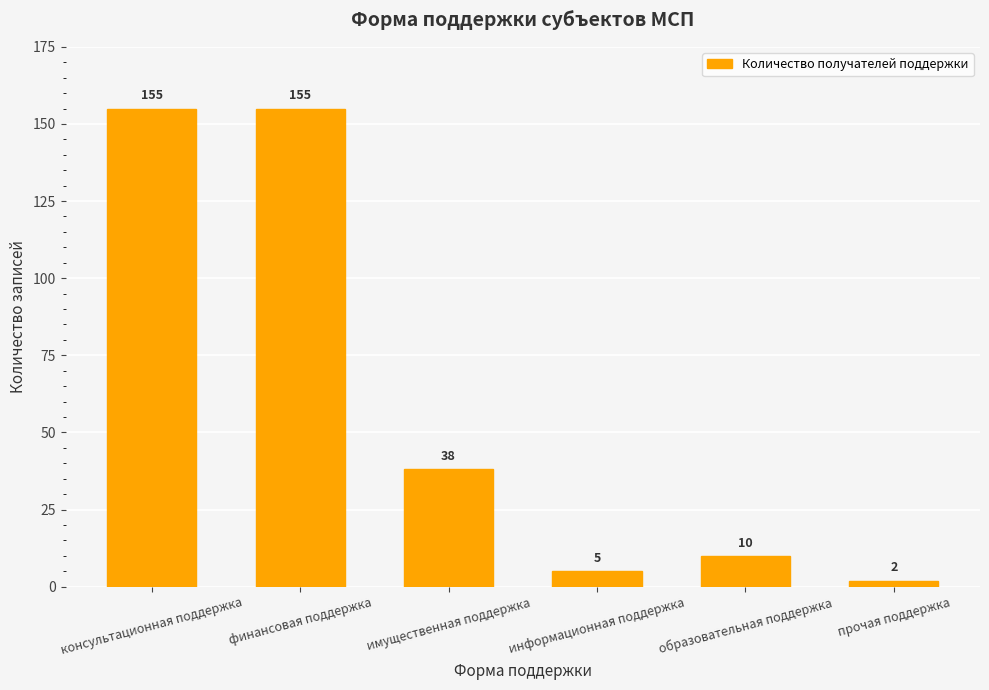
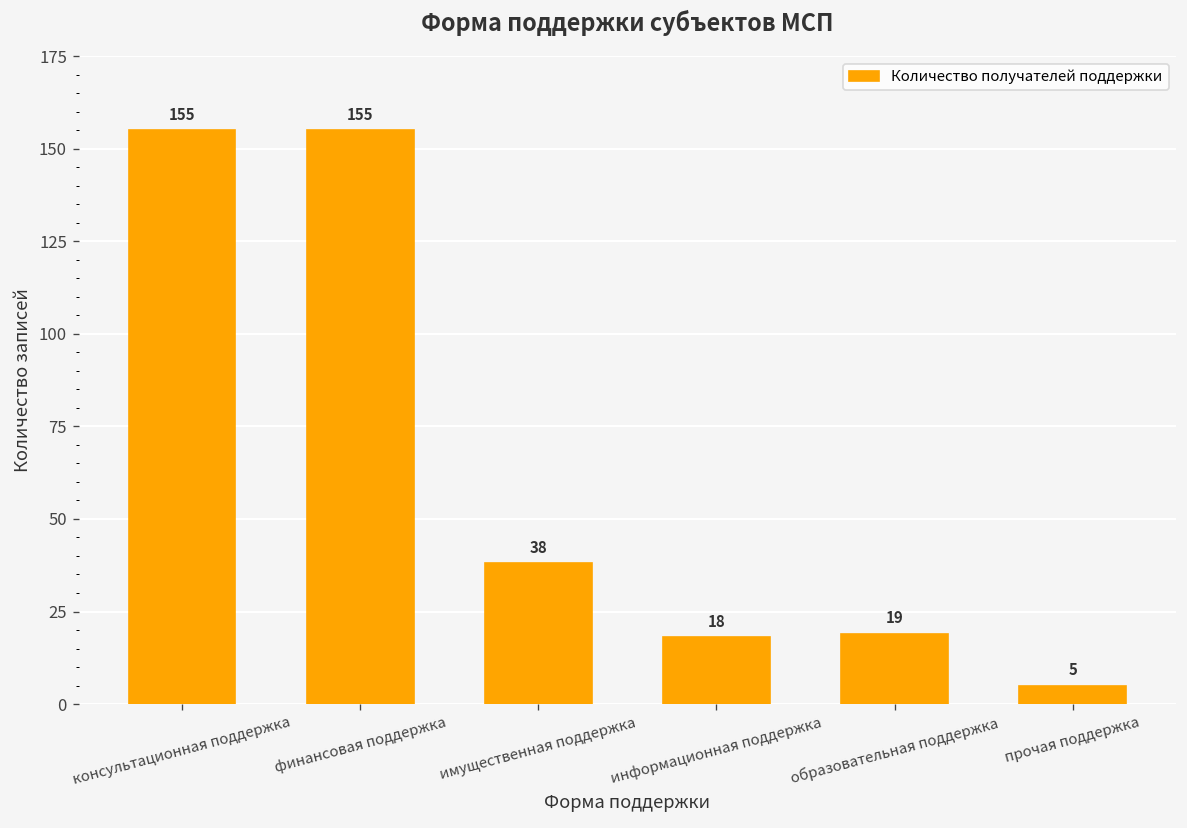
  {
    "консультационная поддержка": 155,
    "финансовая поддержка": 155,
    "имущественная поддержка": 38,
-   "информационная поддержка": 5,
-   "образовательная поддержка": 10,
-   "прочая поддержка": 2
+   "информационная поддержка": 18,
+   "образовательная поддержка": 19,
+   "прочая поддержка": 5
  }
